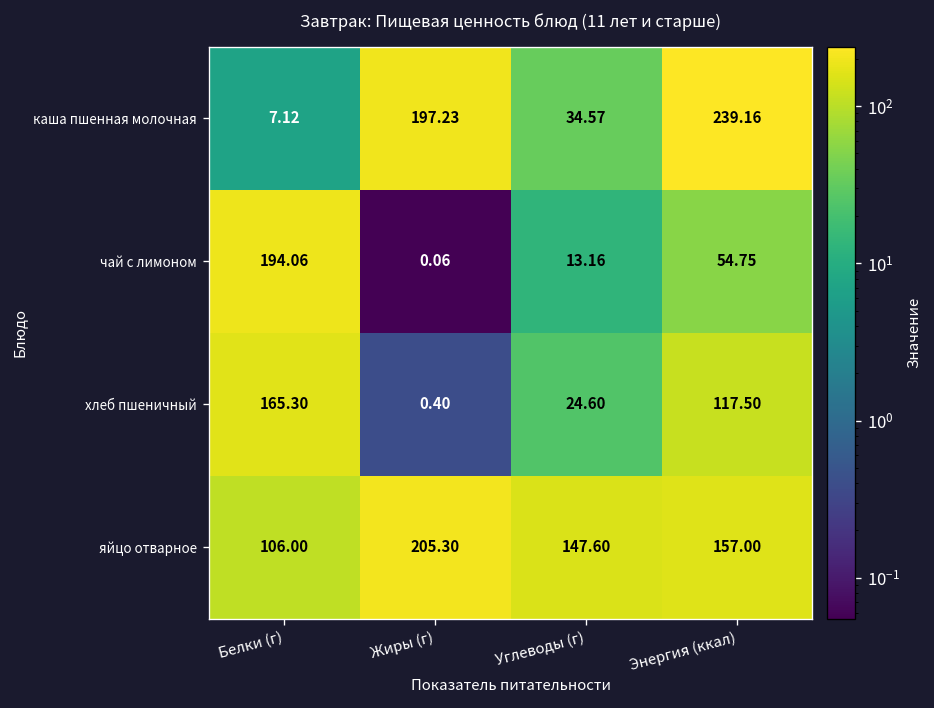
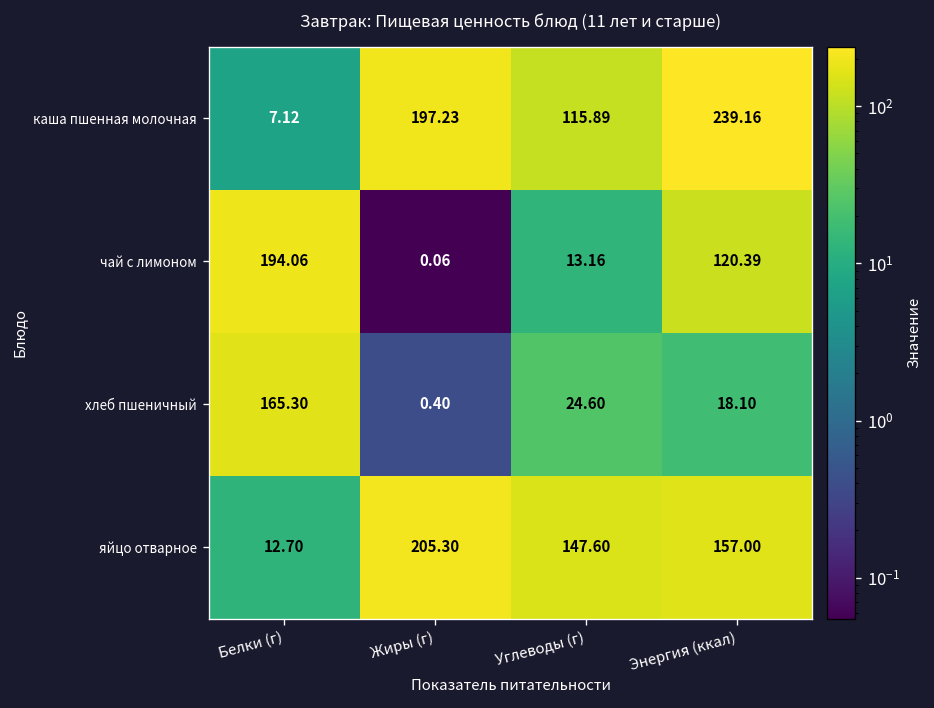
  {
    "каша пшенная молочная": {
      "Белки (г)": 7.12,
      "Жиры (г)": 197.23,
-     "Углеводы (г)": 34.57,
+     "Углеводы (г)": 115.89,
      "Энергия (ккал)": 239.16
    },
    "чай с лимоном": {
      "Белки (г)": 194.06,
      "Жиры (г)": 0.06,
      "Углеводы (г)": 13.16,
-     "Энергия (ккал)": 54.75
+     "Энергия (ккал)": 120.39
    },
    "хлеб пшеничный": {
      "Белки (г)": 165.30,
      "Жиры (г)": 0.40,
      "Углеводы (г)": 24.60,
-     "Энергия (ккал)": 117.50
+     "Энергия (ккал)": 18.10
    },
    "яйцо отварное": {
-     "Белки (г)": 106.00,
+     "Белки (г)": 12.70,
      "Жиры (г)": 205.30,
      "Углеводы (г)": 147.60,
      "Энергия (ккал)": 157.00
    }
  }
